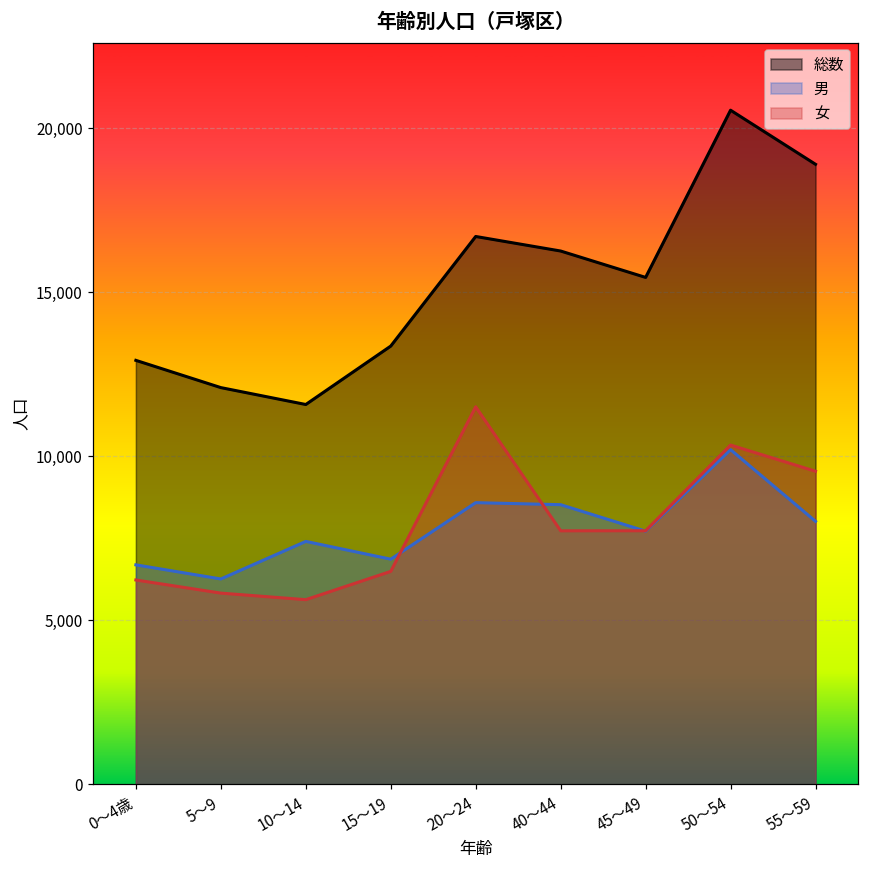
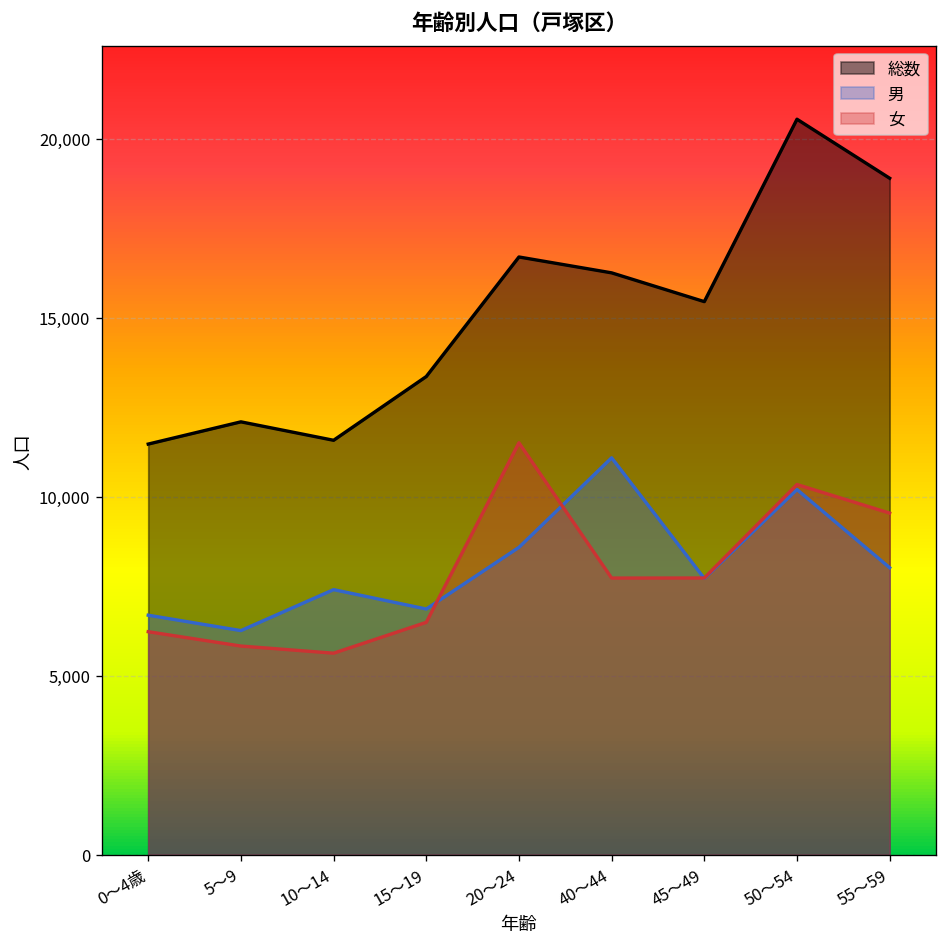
  {
    "総数": {
-     "0～4歳": "12,900",
+     "0～4歳": "11,500",
      "5～9": "12,100",
      "10～14": "11,600",
      "15～19": "13,400",
      "20～24": "16,700",
      "40～44": "16,300",
      "45～49": "15,400",
      "50～54": "20,500",
      "55～59": "18,900"
    },
    "男": {
      "0～4歳": "6,700",
      "5～9": "6,300",
      "10～14": "7,400",
      "15～19": "6,900",
      "20～24": "8,600",
-     "40～44": "8,500",
+     "40～44": "11,100",
      "50～54": "10,200",
      "55～59": "8,000"
    },
    "女": {
      "0～4歳": "6,200",
      "5～9": "5,800",
      "10～14": "5,600",
      "15～19": "6,500",
      "20～24": "11,500",
      "40～44": "7,700",
      "50～54": "10,300",
      "55～59": "9,500"
    }
  }
